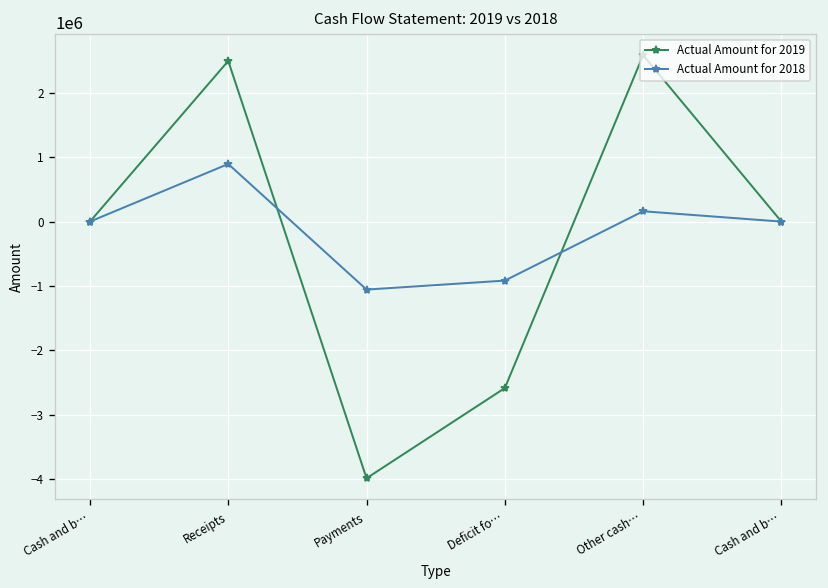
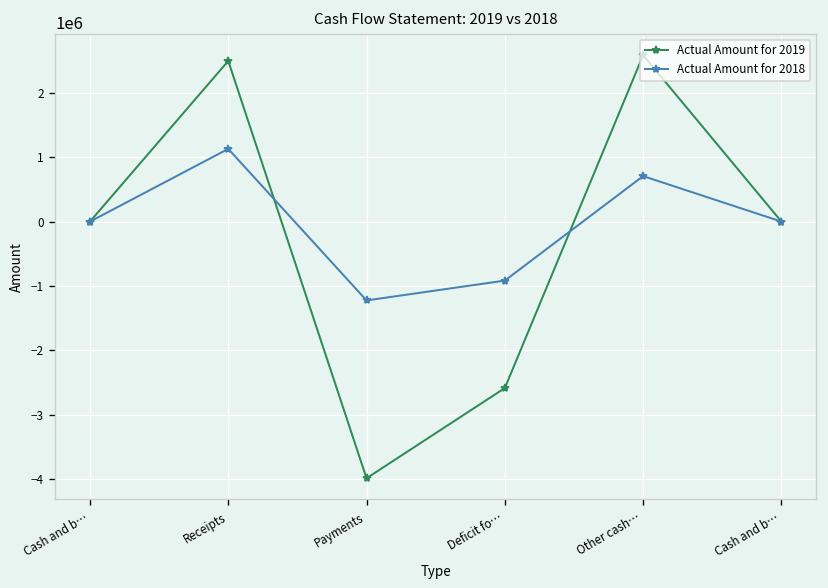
  {
    "Actual Amount for 2019": {
      "Receipts": 2500000,
      "Payments": -4000000,
      "Deficit fo…": -2600000
    },
    "Actual Amount for 2018": {
-     "Receipts": 900000,
-     "Payments": -1100000,
+     "Receipts": 1100000,
+     "Payments": -1200000,
      "Deficit fo…": -900000,
-     "Other cash…": 200000
+     "Other cash…": 700000
    }
  }
